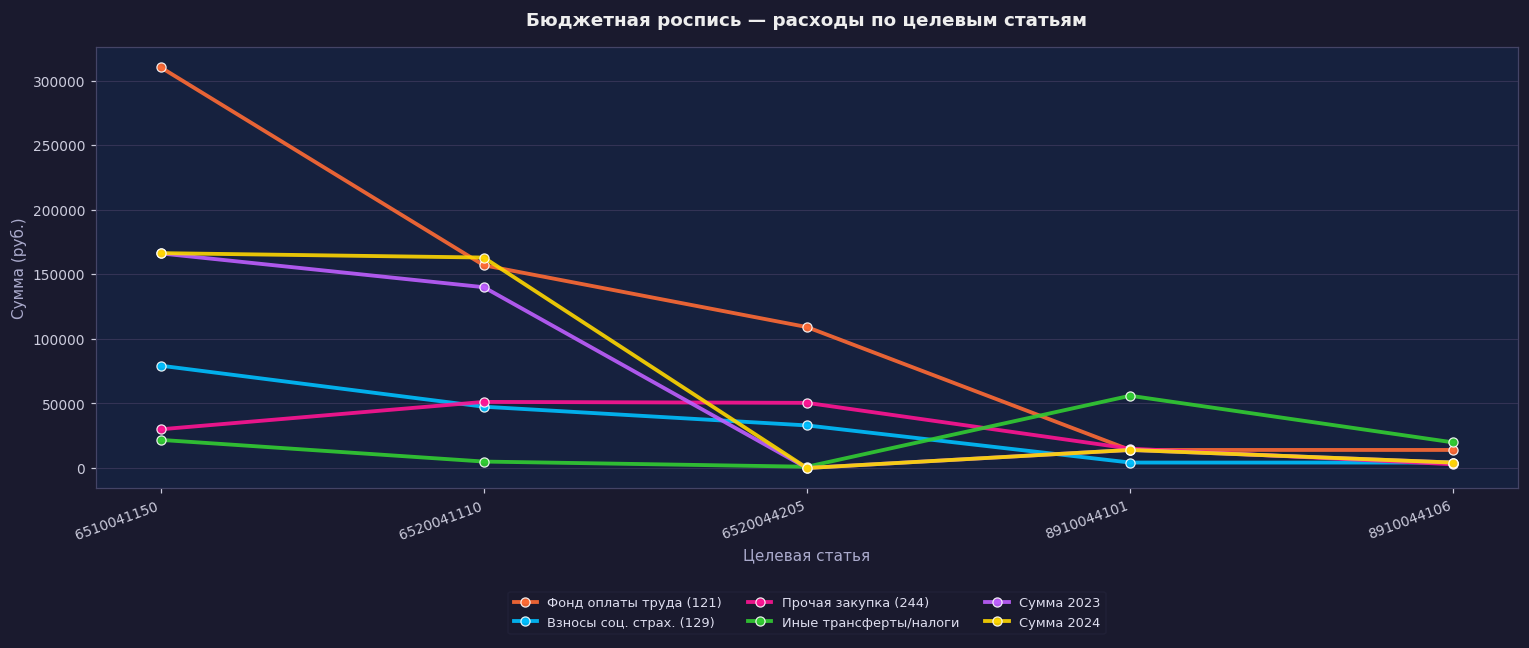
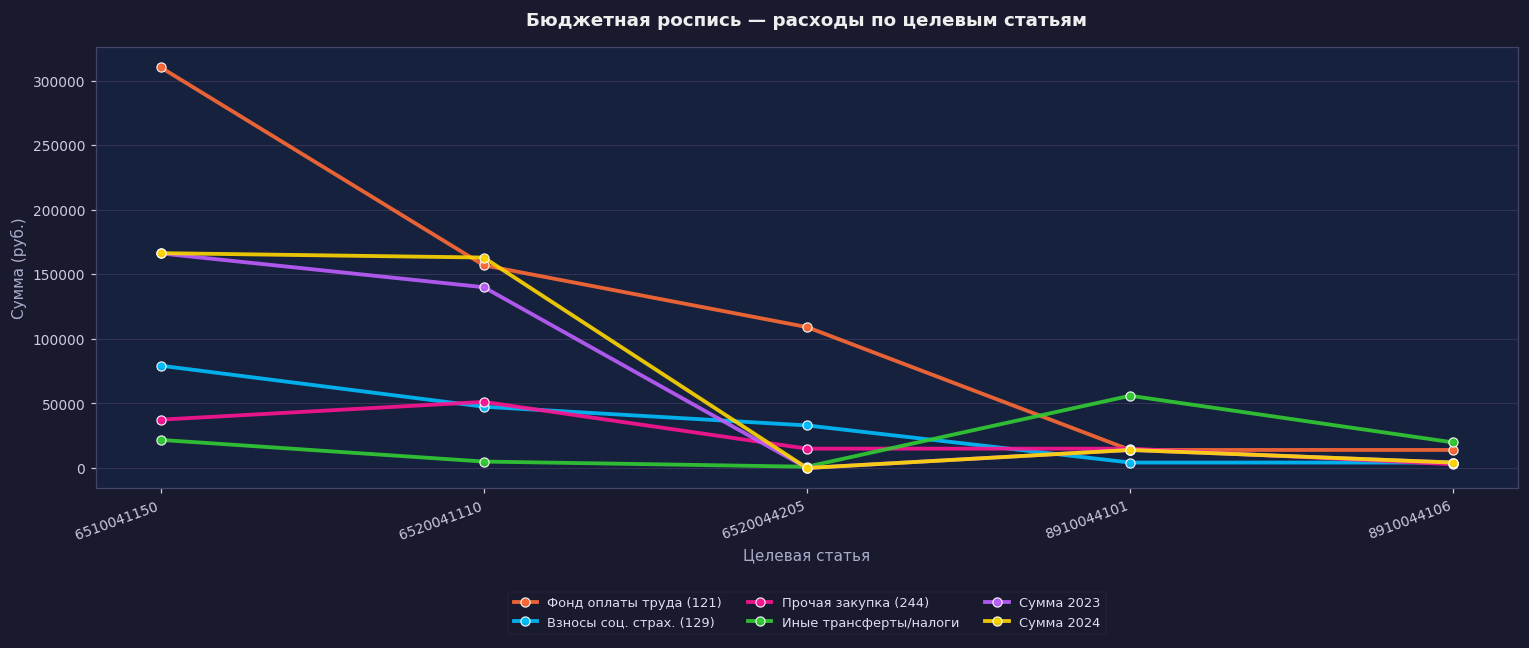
  {
    "Фонд оплаты труда (121)": {
      "6510041150": 311000,
      "6520041110": 157000,
      "6520044205": 109000,
      "8910044106": 14000
    },
    "Взносы соц. страх. (129)": {
      "6510041150": 79000,
      "6520041110": 48000,
      "6520044205": 33000,
      "8910044101": 4000
    },
    "Прочая закупка (244)": {
-     "6510041150": 30000,
+     "6510041150": 37000,
      "6520041110": 51000,
-     "6520044205": 50000
+     "6520044205": 15000
    },
    "Иные трансферты/налоги": {
      "6510041150": 22000,
      "6520041110": 5000,
      "8910044101": 56000,
      "8910044106": 20000
    },
    "Сумма 2023": {
      "6520041110": 140000
    },
    "Сумма 2024": {
      "6520041110": 163000
    }
  }
